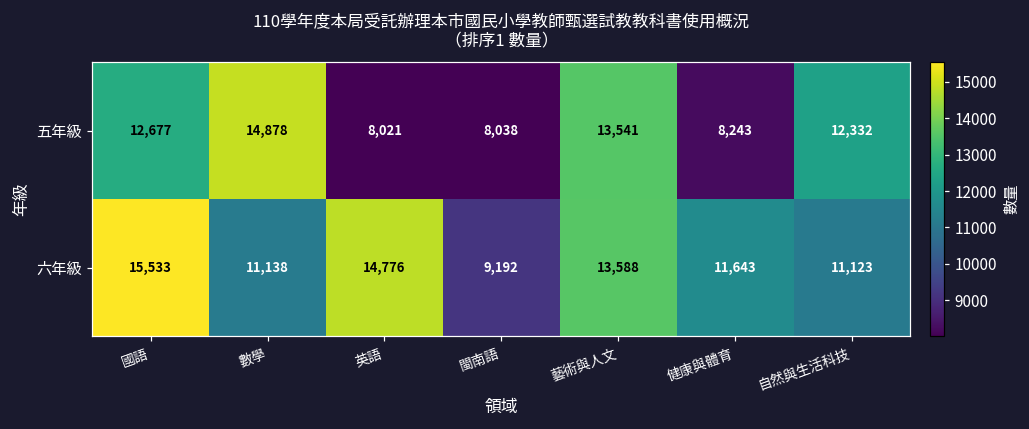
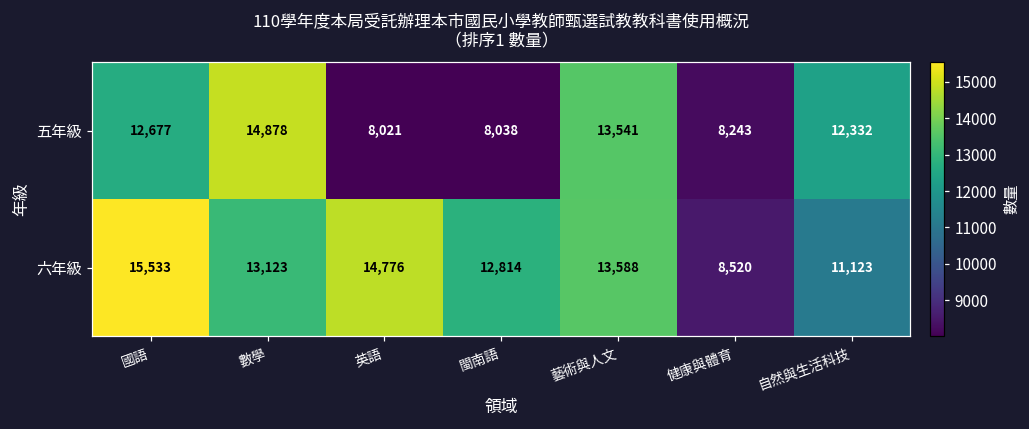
  {
    "五年級": {
      "國語": "12,677",
      "數學": "14,878",
      "英語": "8,021",
      "閩南語": "8,038",
      "藝術與人文": "13,541",
      "健康與體育": "8,243",
      "自然與生活科技": "12,332"
    },
    "六年級": {
      "國語": "15,533",
-     "數學": "11,138",
+     "數學": "13,123",
      "英語": "14,776",
-     "閩南語": "9,192",
+     "閩南語": "12,814",
      "藝術與人文": "13,588",
-     "健康與體育": "11,643",
+     "健康與體育": "8,520",
      "自然與生活科技": "11,123"
    }
  }
